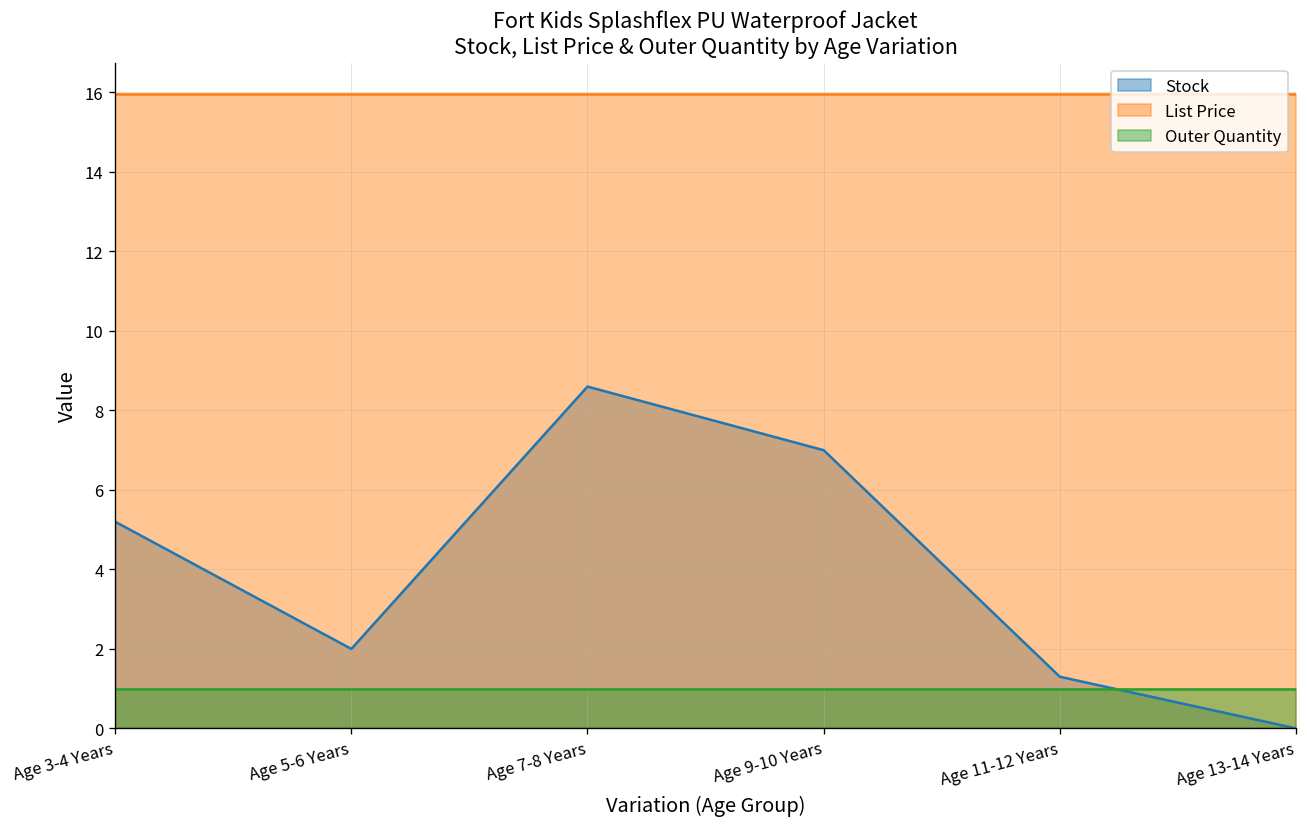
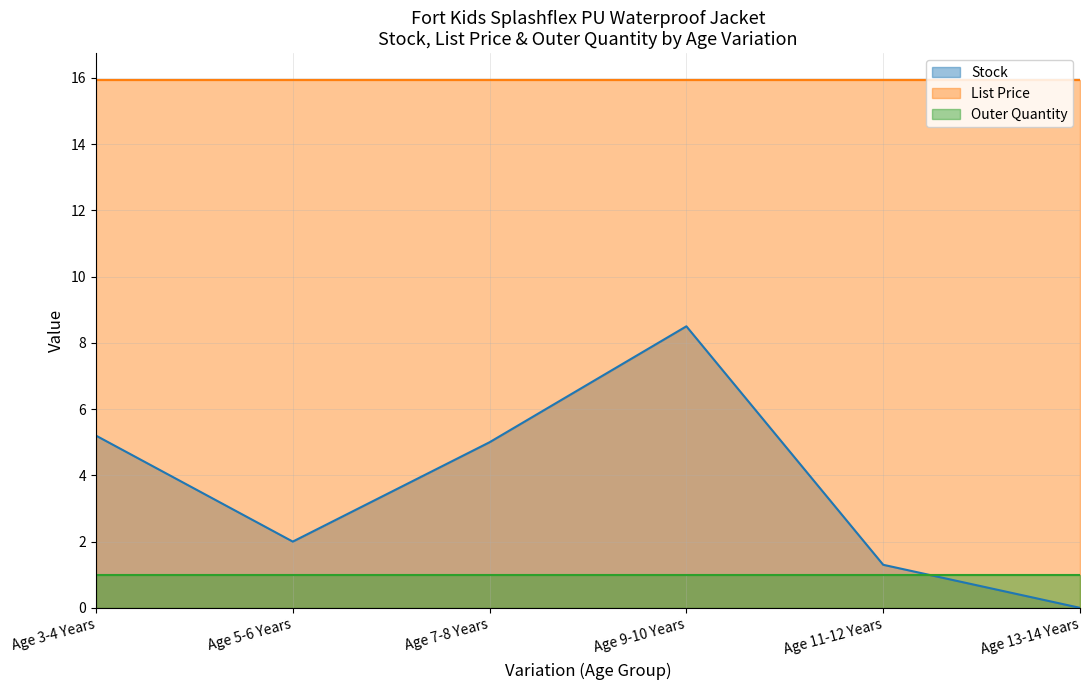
  {
    "Stock": {
      "Age 3-4 Years": 5.2,
      "Age 5-6 Years": 2.0,
-     "Age 7-8 Years": 8.6,
-     "Age 9-10 Years": 7.0,
+     "Age 7-8 Years": 5.0,
+     "Age 9-10 Years": 8.5,
      "Age 11-12 Years": 1.3,
      "Age 13-14 Years": 0.0
    },
    "List Price": {
      "Age 3-4 Years": 16.0,
      "Age 5-6 Years": 16.0,
      "Age 7-8 Years": 16.0,
      "Age 9-10 Years": 16.0,
      "Age 11-12 Years": 16.0,
      "Age 13-14 Years": 16.0
    },
    "Outer Quantity": {
      "Age 3-4 Years": 1.0,
      "Age 5-6 Years": 1.0,
      "Age 7-8 Years": 1.0,
      "Age 9-10 Years": 1.0,
      "Age 11-12 Years": 1.0,
      "Age 13-14 Years": 1.0
    }
  }
